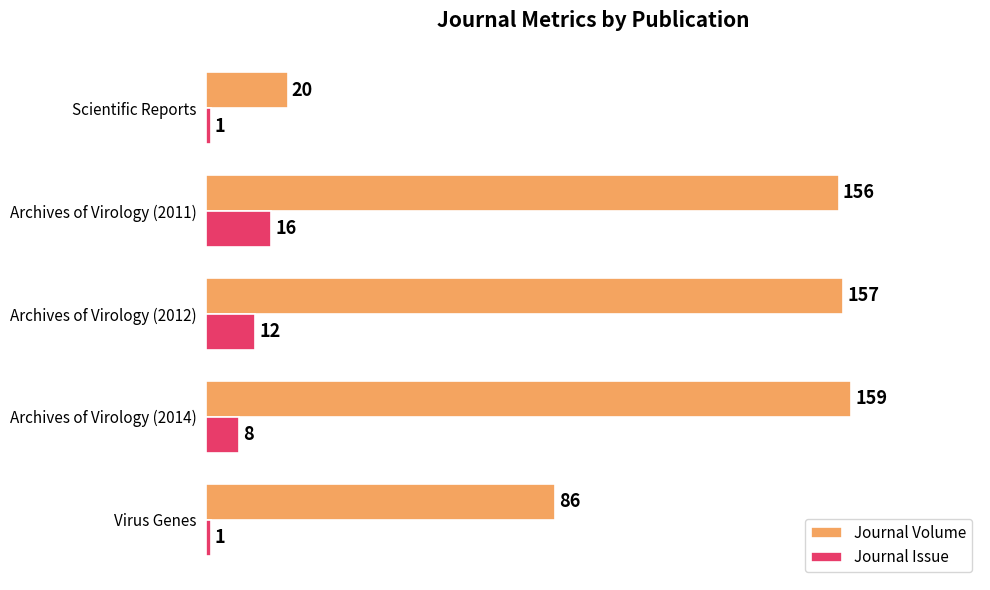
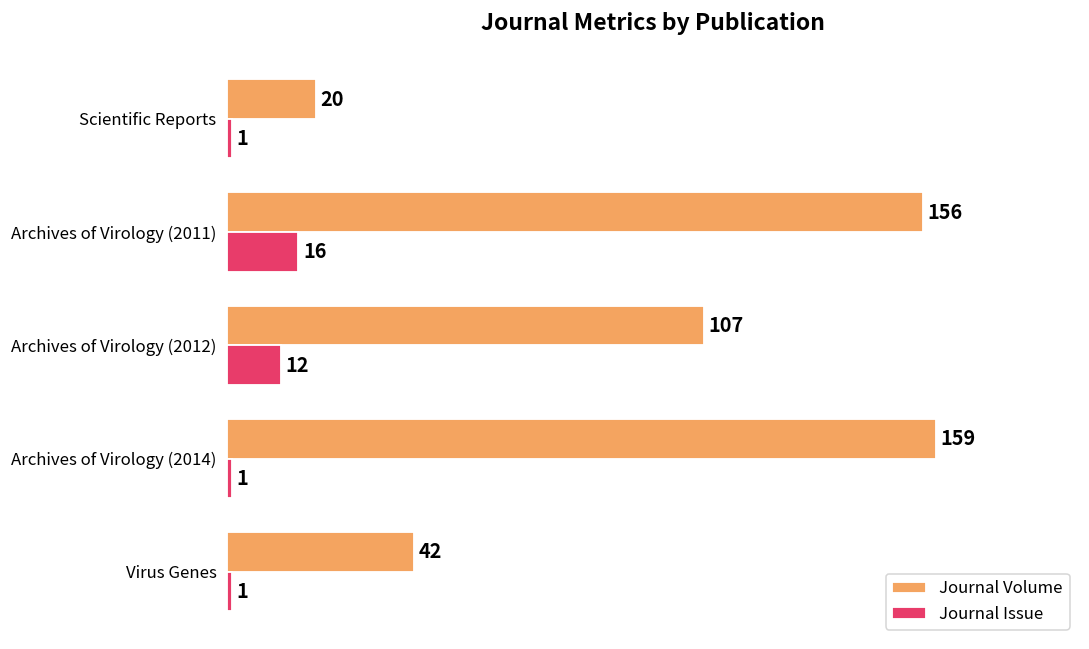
  {
    "Journal Volume": {
      "Scientific Reports": 20,
      "Archives of Virology (2011)": 156,
-     "Archives of Virology (2012)": 157,
+     "Archives of Virology (2012)": 107,
      "Archives of Virology (2014)": 159,
-     "Virus Genes": 86
+     "Virus Genes": 42
    },
    "Journal Issue": {
      "Scientific Reports": 1,
      "Archives of Virology (2011)": 16,
      "Archives of Virology (2012)": 12,
-     "Archives of Virology (2014)": 8,
+     "Archives of Virology (2014)": 1,
      "Virus Genes": 1
    }
  }
